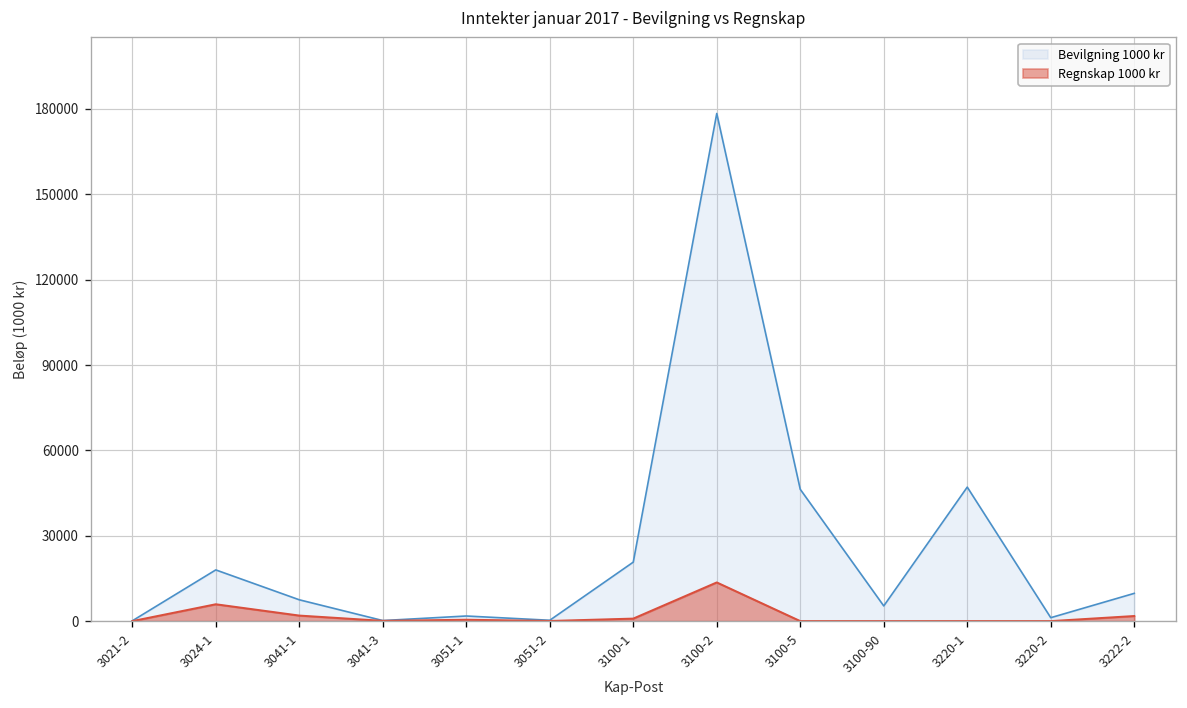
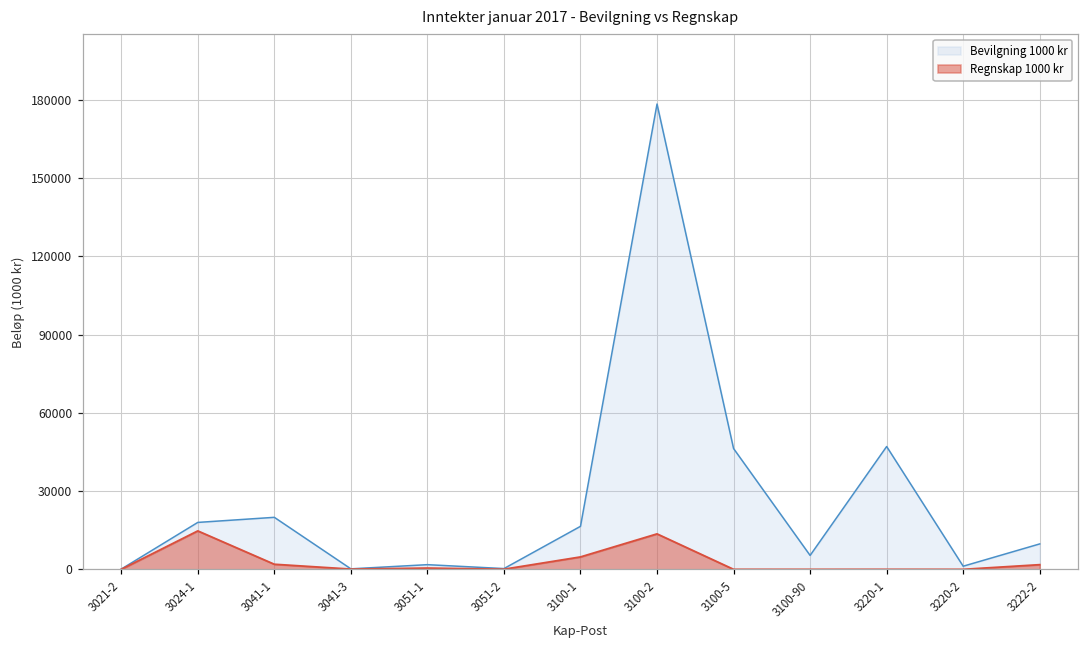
  {
    "Bevilgning 1000 kr": {
      "3024-1": 18000,
-     "3041-1": 8000,
+     "3041-1": 20000,
      "3051-1": 2000,
-     "3100-1": 21000,
+     "3100-1": 17000,
      "3100-2": 178000,
      "3100-5": 46000,
      "3100-90": 5000,
      "3220-1": 47000,
      "3220-2": 1000,
      "3222-2": 10000
    },
    "Regnskap 1000 kr": {
-     "3024-1": 6000,
+     "3024-1": 15000,
      "3041-1": 2000,
      "3051-1": 0,
-     "3100-1": 1000,
+     "3100-1": 5000,
      "3100-2": 14000,
      "3100-5": 0,
      "3100-90": 0,
      "3220-1": 0,
      "3220-2": 0,
      "3222-2": 2000
    }
  }
